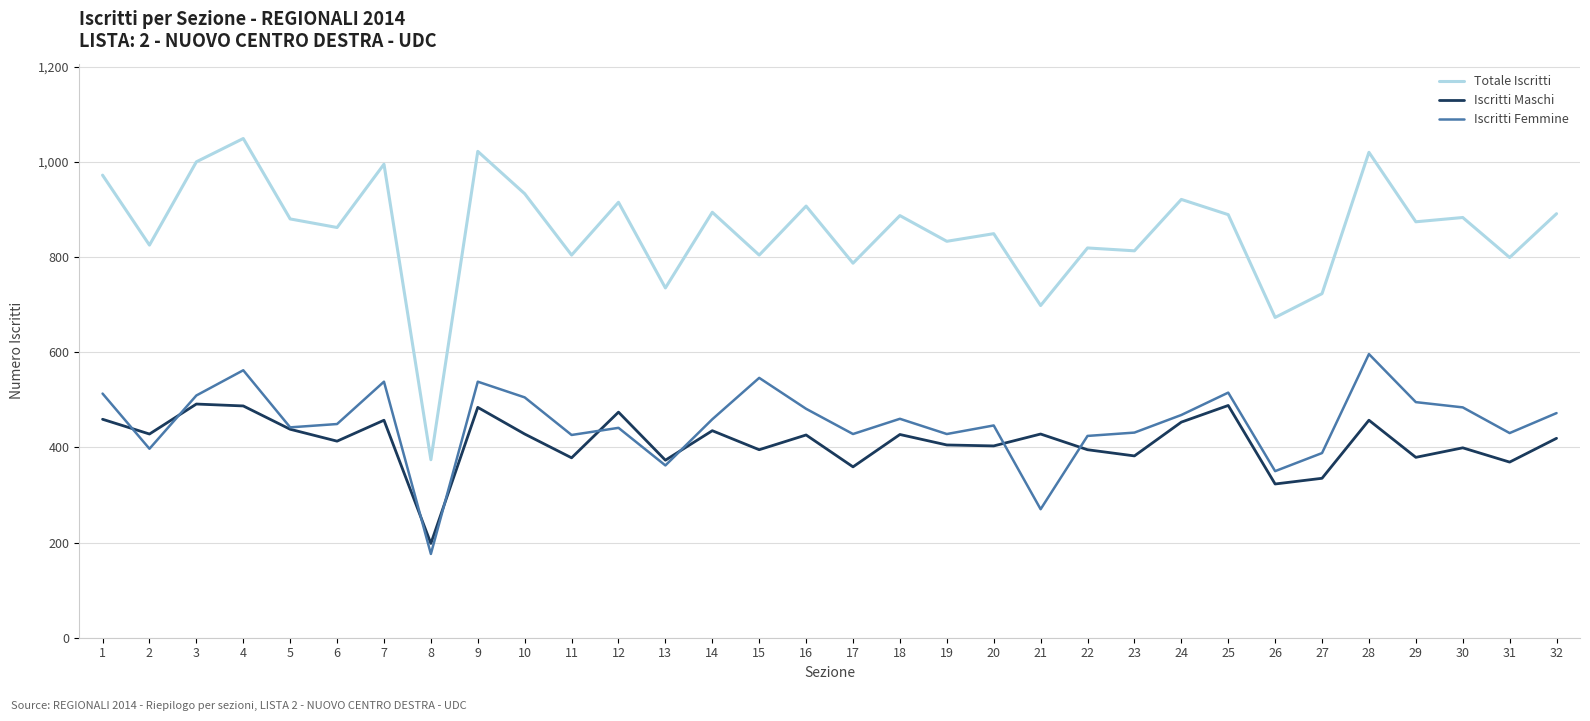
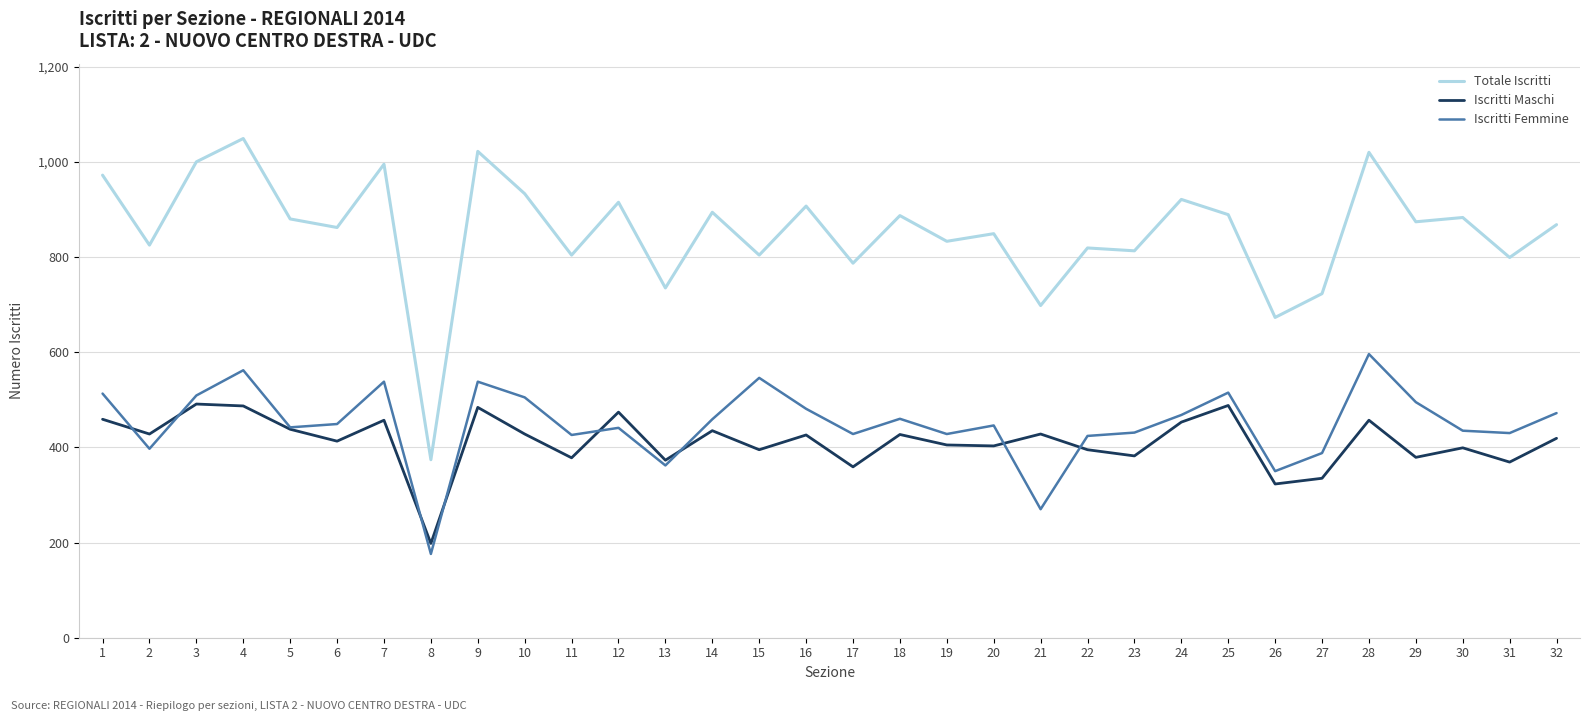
  {
    "Totale Iscritti": {
      "1": "970",
      "2": "830",
      "3": "1,000",
      "4": "1,050",
      "5": "880",
      "6": "860",
      "7": "1,000",
      "8": "370",
      "9": "1,020",
      "10": "930",
      "11": "800",
      "12": "920",
      "13": "740",
      "14": "890",
      "15": "800",
      "16": "910",
      "17": "790",
      "18": "890",
      "19": "830",
      "20": "850",
      "21": "700",
      "22": "820",
      "23": "810",
      "24": "920",
      "25": "890",
      "26": "670",
      "27": "720",
      "28": "1,020",
      "29": "870",
      "30": "880",
      "31": "800",
-     "32": "890"
+     "32": "870"
    },
    "Iscritti Maschi": {
      "1": "460",
      "2": "430",
      "3": "490",
      "4": "490",
      "6": "410",
      "7": "460",
      "8": "200",
      "9": "480",
      "10": "430",
      "11": "380",
      "12": "470",
      "13": "370",
      "14": "440",
      "15": "400",
      "16": "430",
      "17": "360",
      "18": "430",
      "19": "410",
      "20": "400",
      "21": "430",
      "22": "400",
      "23": "380",
      "24": "450",
      "25": "490",
      "26": "320",
      "27": "340",
      "28": "460",
      "29": "380",
      "30": "400",
      "31": "370",
      "32": "420"
    },
    "Iscritti Femmine": {
      "1": "510",
      "2": "400",
      "3": "510",
      "4": "560",
      "6": "450",
      "7": "540",
      "8": "180",
      "9": "540",
      "10": "510",
      "11": "430",
      "12": "440",
      "13": "360",
      "14": "460",
      "15": "550",
      "16": "480",
      "17": "430",
      "18": "460",
      "19": "430",
      "20": "450",
      "21": "270",
      "22": "420",
      "23": "430",
      "24": "470",
      "25": "520",
      "26": "350",
      "27": "390",
      "28": "600",
      "29": "500",
-     "30": "480",
+     "30": "440",
      "31": "430",
      "32": "470"
    }
  }
